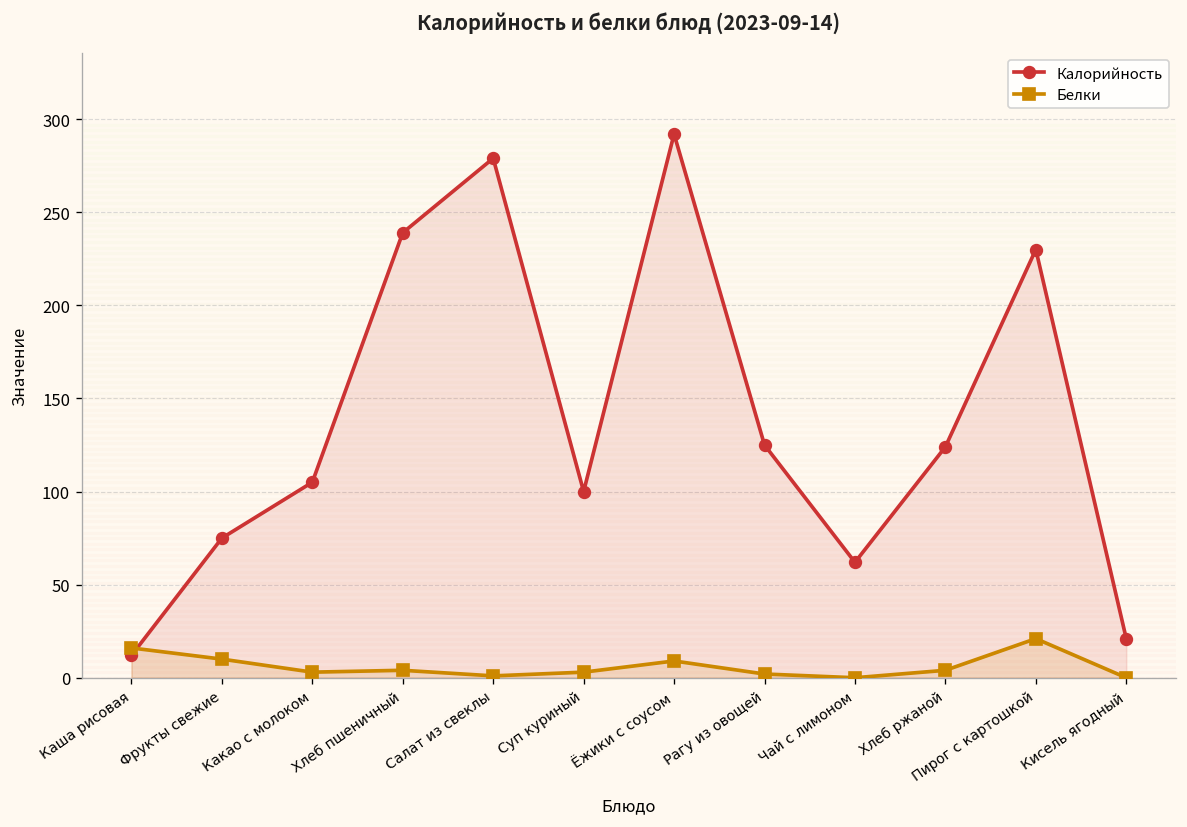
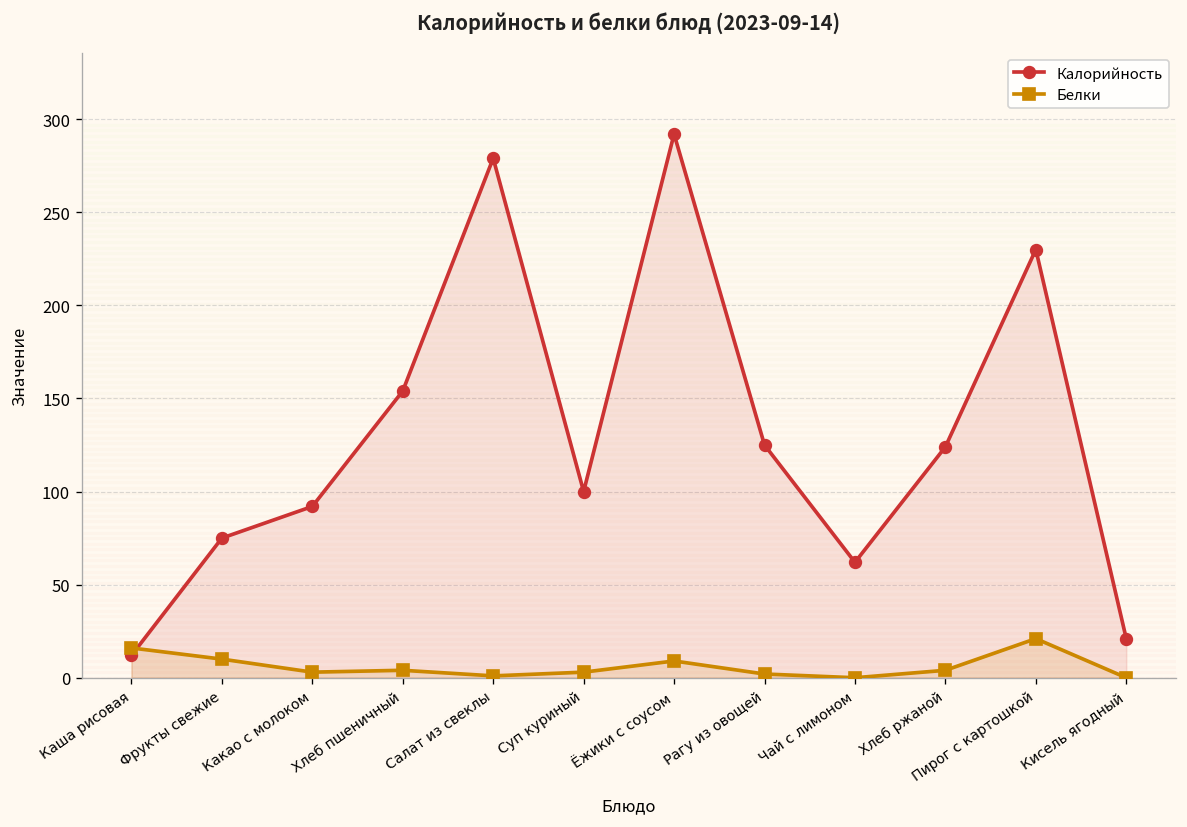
  {
    "Калорийность": {
      "Каша рисовая": 12,
      "Фрукты свежие": 75,
-     "Какао с молоком": 105,
-     "Хлеб пшеничный": 239,
+     "Какао с молоком": 92,
+     "Хлеб пшеничный": 154,
      "Салат из свеклы": 279,
      "Суп куриный": 100,
      "Ёжики с соусом": 292,
      "Рагу из овощей": 125,
      "Чай с лимоном": 62,
      "Хлеб ржаной": 124,
      "Пирог с картошкой": 230,
      "Кисель ягодный": 21
    },
    "Белки": {
      "Каша рисовая": 16,
      "Фрукты свежие": 10,
      "Какао с молоком": 3,
      "Хлеб пшеничный": 4,
      "Салат из свеклы": 1,
      "Суп куриный": 3,
      "Ёжики с соусом": 9,
      "Рагу из овощей": 2,
      "Чай с лимоном": 0,
      "Хлеб ржаной": 4,
      "Пирог с картошкой": 21,
      "Кисель ягодный": 0
    }
  }
